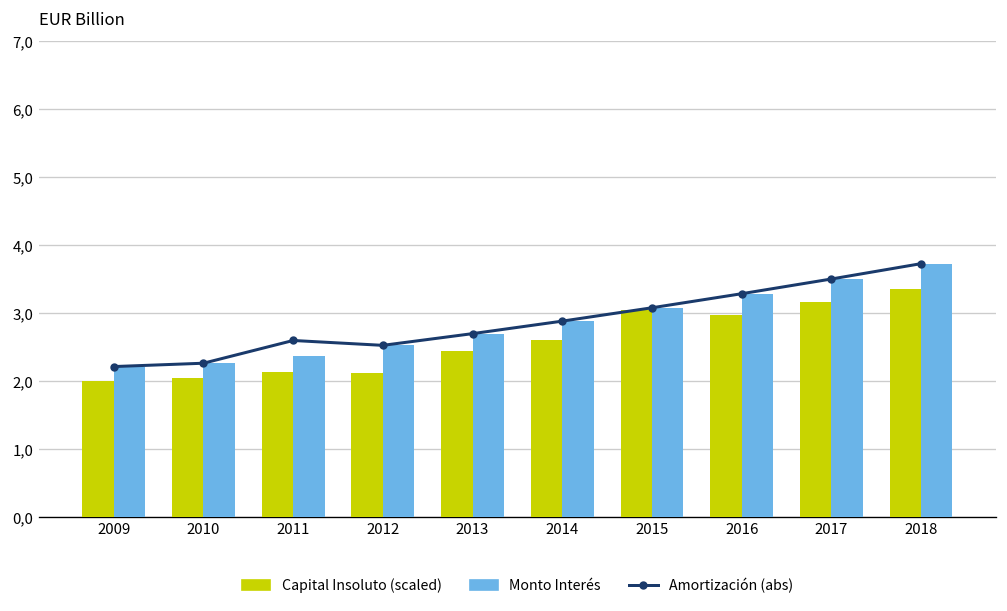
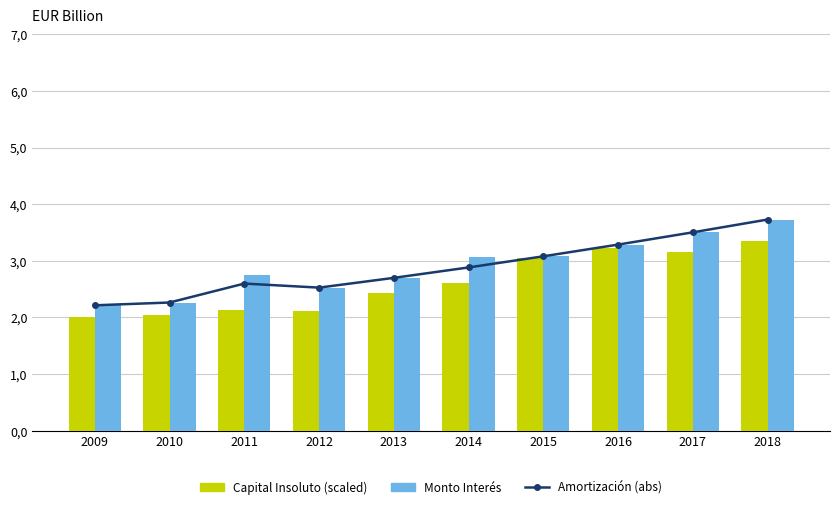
  {
    "Capital Insoluto (scaled)": {
      "2009": 20,
      "2010": 20,
      "2011": 21,
      "2012": 21,
      "2013": 24,
      "2014": 26,
      "2015": 30,
-     "2016": 30,
+     "2016": 32,
      "2017": 32,
      "2018": 34
    },
    "Amortización (abs)": {
      "2009": 22,
      "2010": 23,
      "2011": 26,
      "2012": 25,
      "2013": 27,
      "2014": 29,
      "2015": 31,
      "2016": 33,
      "2017": 35,
      "2018": 37
    },
    "Monto Interés": {
      "2009": 22,
      "2010": 23,
-     "2011": 24,
+     "2011": 27,
      "2012": 25,
      "2013": 27,
-     "2014": 29,
+     "2014": 31,
      "2015": 31,
      "2016": 33,
      "2017": 35,
      "2018": 37
    }
  }
